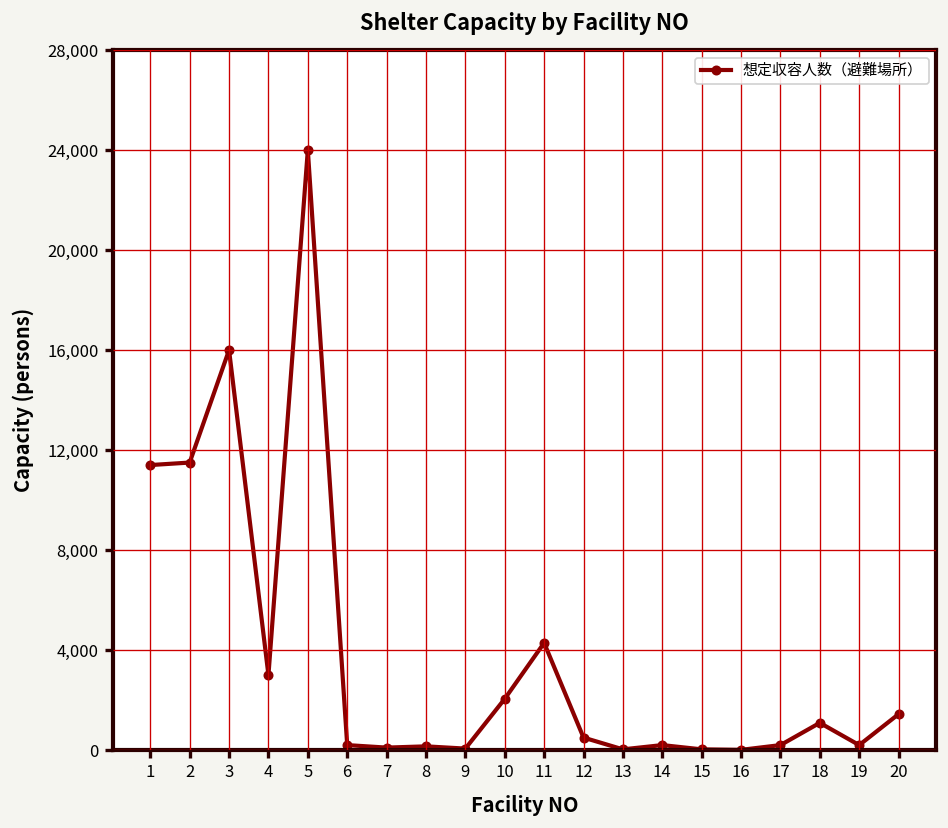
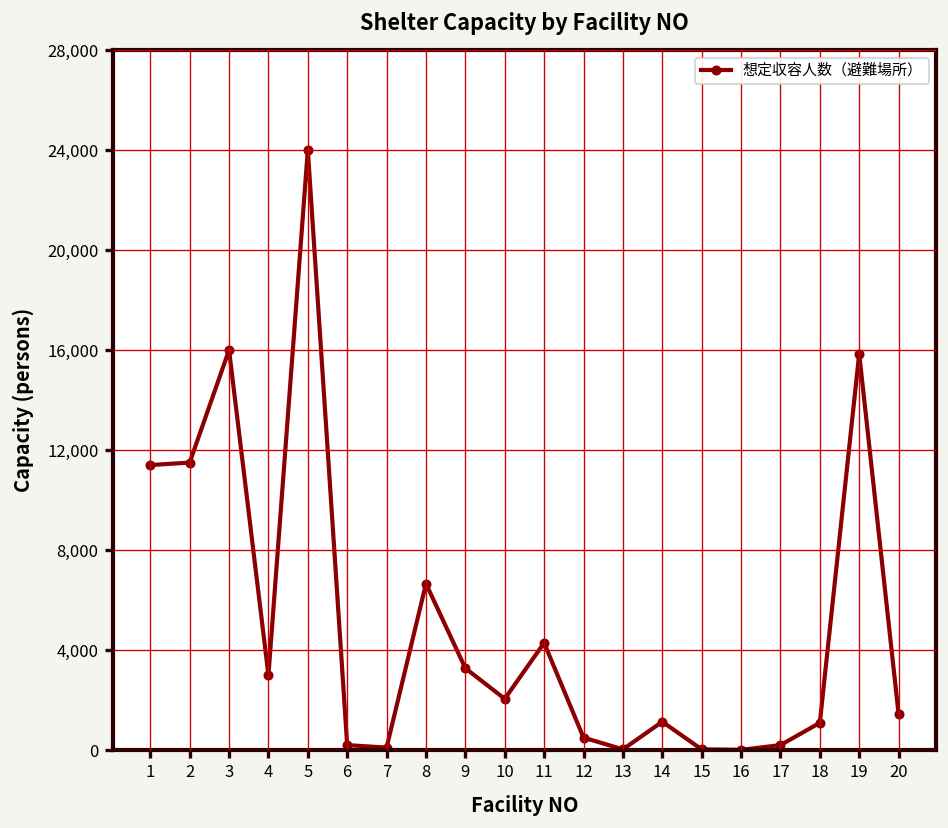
  {
    "1": "11,400",
    "2": "11,500",
    "3": "16,000",
    "4": "3,000",
    "5": "24,000",
    "6": "200",
    "7": "100",
-   "8": "200",
-   "9": "100",
+   "8": "6,700",
+   "9": "3,300",
    "10": "2,100",
    "11": "4,300",
    "12": "500",
    "13": "0",
-   "14": "200",
+   "14": "1,100",
    "15": "0",
    "16": "0",
    "17": "200",
    "18": "1,100",
-   "19": "200",
+   "19": "15,900",
    "20": "1,400"
  }
